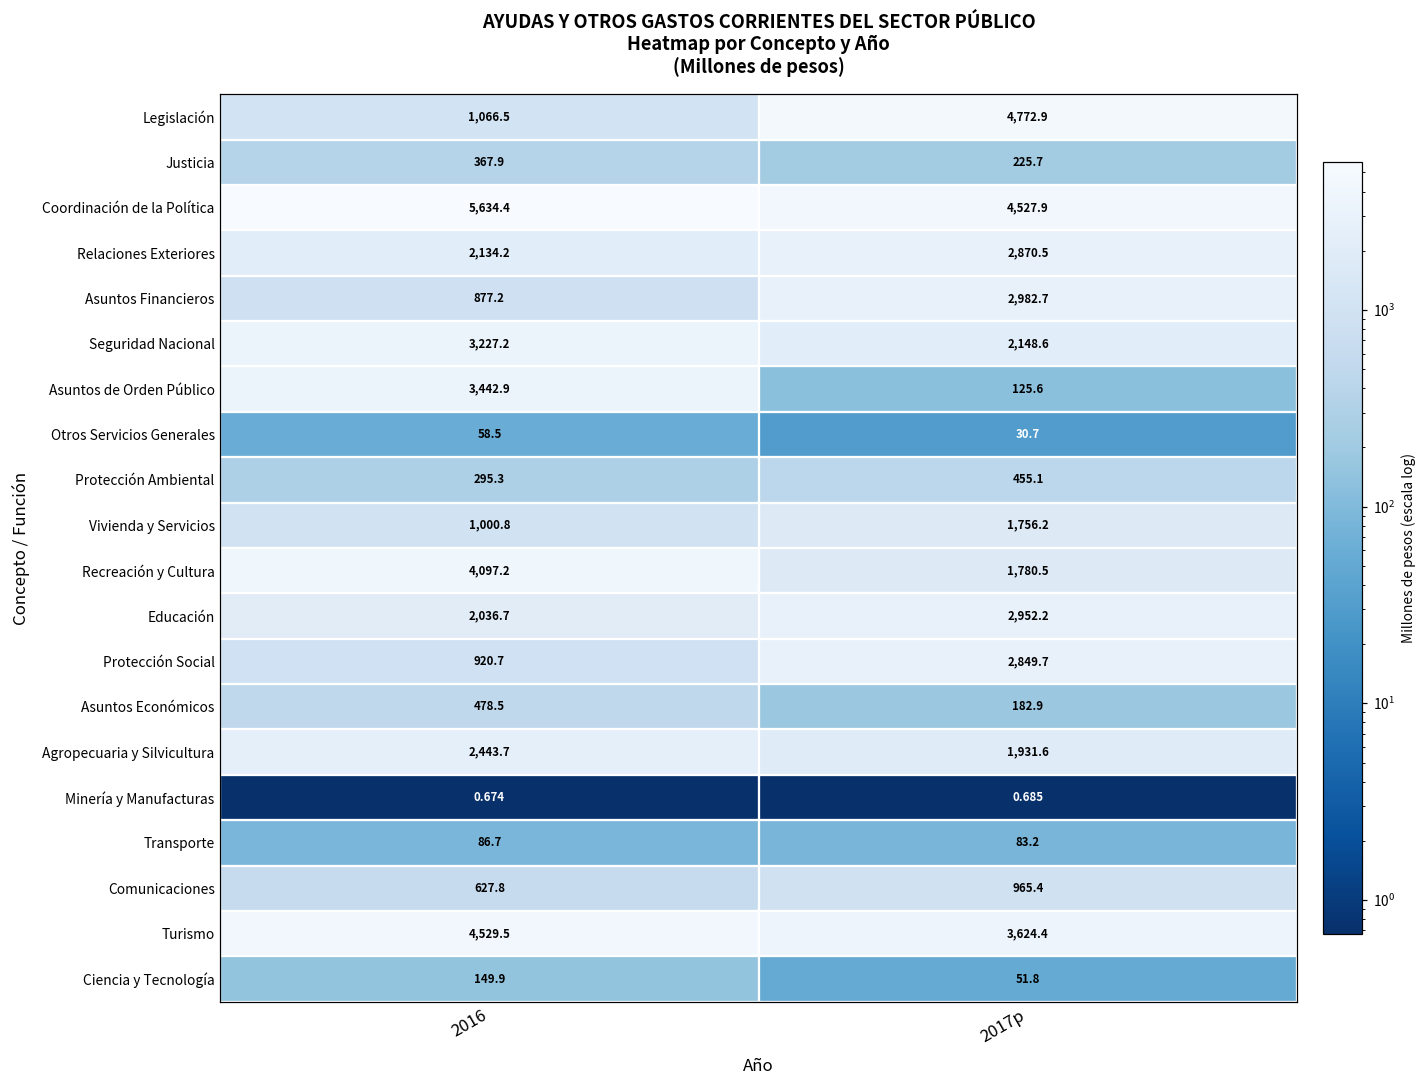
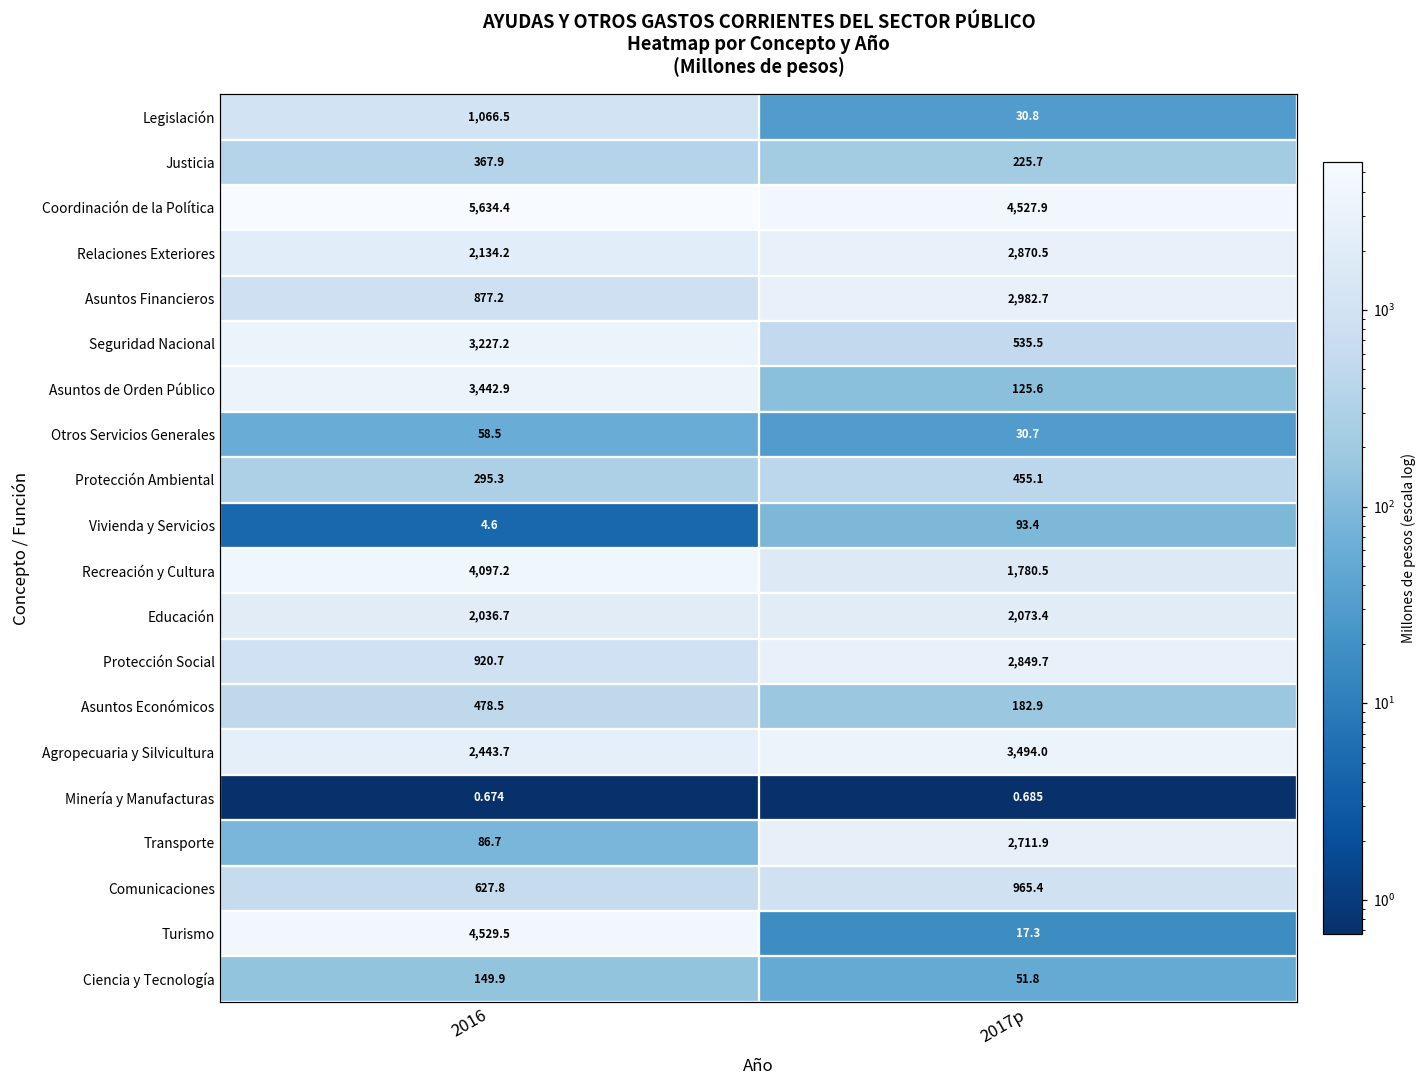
  {
    "Legislación": {
      "2016": "1,066.5",
-     "2017p": "4,772.9"
+     "2017p": "30.8"
    },
    "Justicia": {
      "2016": "367.9",
      "2017p": "225.7"
    },
    "Coordinación de la Política": {
      "2016": "5,634.4",
      "2017p": "4,527.9"
    },
    "Relaciones Exteriores": {
      "2016": "2,134.2",
      "2017p": "2,870.5"
    },
    "Asuntos Financieros": {
      "2016": "877.2",
      "2017p": "2,982.7"
    },
    "Seguridad Nacional": {
      "2016": "3,227.2",
-     "2017p": "2,148.6"
+     "2017p": "535.5"
    },
    "Asuntos de Orden Público": {
      "2016": "3,442.9",
      "2017p": "125.6"
    },
    "Otros Servicios Generales": {
      "2016": "58.5",
      "2017p": "30.7"
    },
    "Protección Ambiental": {
      "2016": "295.3",
      "2017p": "455.1"
    },
    "Vivienda y Servicios": {
-     "2016": "1,000.8",
-     "2017p": "1,756.2"
+     "2016": "4.6",
+     "2017p": "93.4"
    },
    "Recreación y Cultura": {
      "2016": "4,097.2",
      "2017p": "1,780.5"
    },
    "Educación": {
      "2016": "2,036.7",
-     "2017p": "2,952.2"
+     "2017p": "2,073.4"
    },
    "Protección Social": {
      "2016": "920.7",
      "2017p": "2,849.7"
    },
    "Asuntos Económicos": {
      "2016": "478.5",
      "2017p": "182.9"
    },
    "Agropecuaria y Silvicultura": {
      "2016": "2,443.7",
-     "2017p": "1,931.6"
+     "2017p": "3,494.0"
    },
    "Minería y Manufacturas": {
      "2016": "0.674",
      "2017p": "0.685"
    },
    "Transporte": {
      "2016": "86.7",
-     "2017p": "83.2"
+     "2017p": "2,711.9"
    },
    "Comunicaciones": {
      "2016": "627.8",
      "2017p": "965.4"
    },
    "Turismo": {
      "2016": "4,529.5",
-     "2017p": "3,624.4"
+     "2017p": "17.3"
    },
    "Ciencia y Tecnología": {
      "2016": "149.9",
      "2017p": "51.8"
    }
  }
